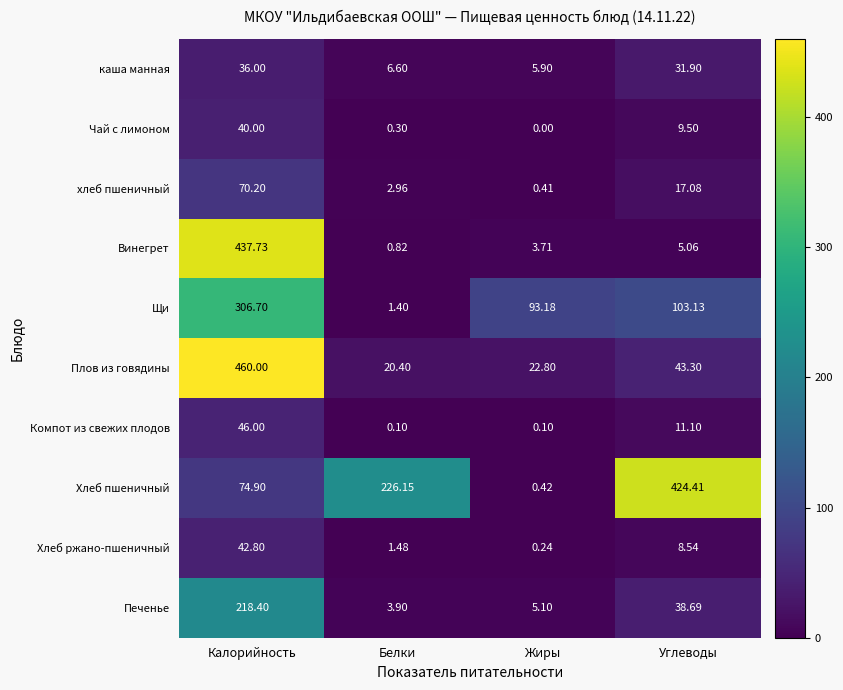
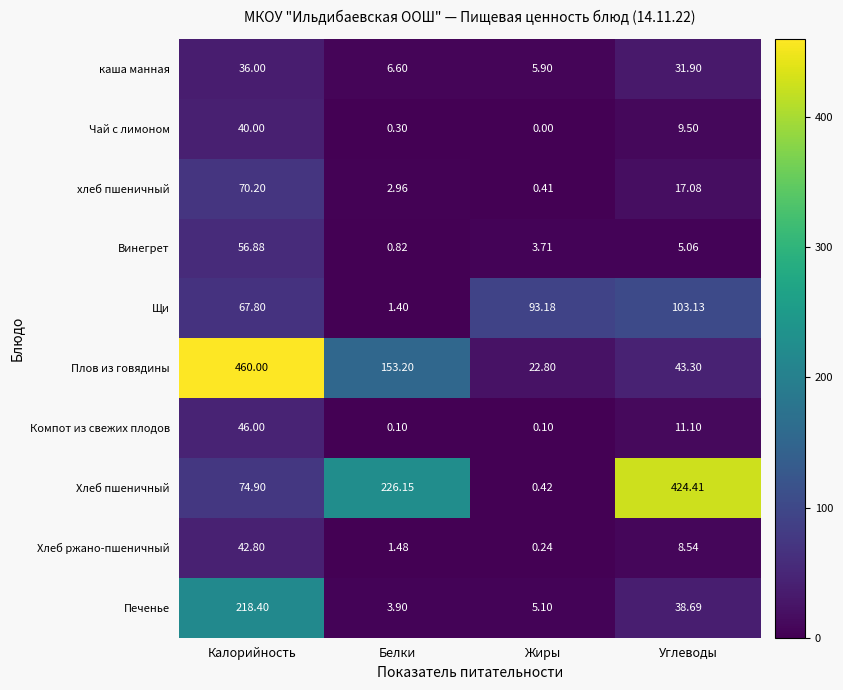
  {
    "каша манная": {
      "Калорийность": 36.00,
      "Белки": 6.60,
      "Жиры": 5.90,
      "Углеводы": 31.90
    },
    "Чай с лимоном": {
      "Калорийность": 40.00,
      "Белки": 0.30,
      "Жиры": 0.00,
      "Углеводы": 9.50
    },
    "хлеб пшеничный": {
      "Калорийность": 70.20,
      "Белки": 2.96,
      "Жиры": 0.41,
      "Углеводы": 17.08
    },
    "Винегрет": {
-     "Калорийность": 437.73,
+     "Калорийность": 56.88,
      "Белки": 0.82,
      "Жиры": 3.71,
      "Углеводы": 5.06
    },
    "Щи": {
-     "Калорийность": 306.70,
+     "Калорийность": 67.80,
      "Белки": 1.40,
      "Жиры": 93.18,
      "Углеводы": 103.13
    },
    "Плов из говядины": {
      "Калорийность": 460.00,
-     "Белки": 20.40,
+     "Белки": 153.20,
      "Жиры": 22.80,
      "Углеводы": 43.30
    },
    "Компот из свежих плодов": {
      "Калорийность": 46.00,
      "Белки": 0.10,
      "Жиры": 0.10,
      "Углеводы": 11.10
    },
    "Хлеб пшеничный": {
      "Калорийность": 74.90,
      "Белки": 226.15,
      "Жиры": 0.42,
      "Углеводы": 424.41
    },
    "Хлеб ржано-пшеничный": {
      "Калорийность": 42.80,
      "Белки": 1.48,
      "Жиры": 0.24,
      "Углеводы": 8.54
    },
    "Печенье": {
      "Калорийность": 218.40,
      "Белки": 3.90,
      "Жиры": 5.10,
      "Углеводы": 38.69
    }
  }
